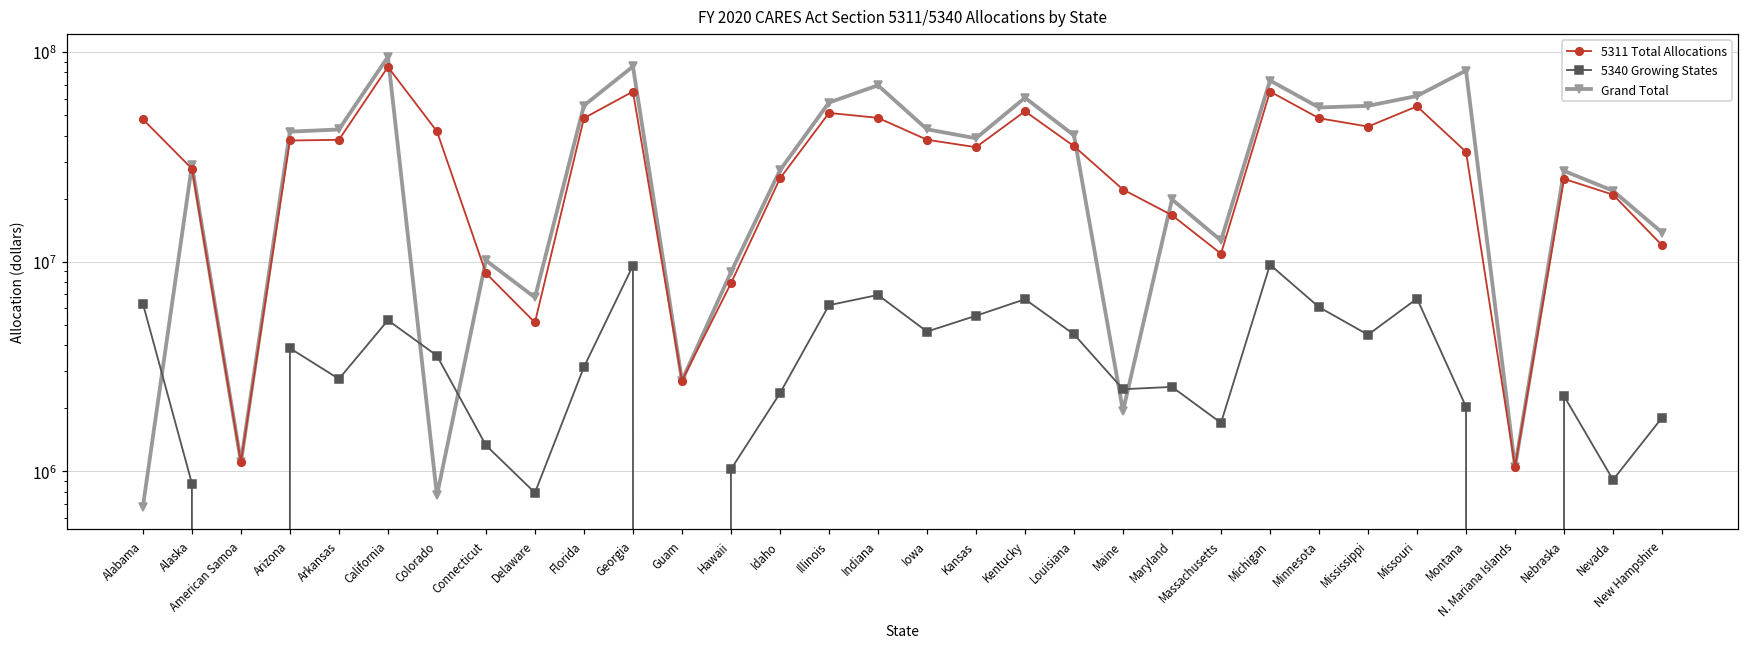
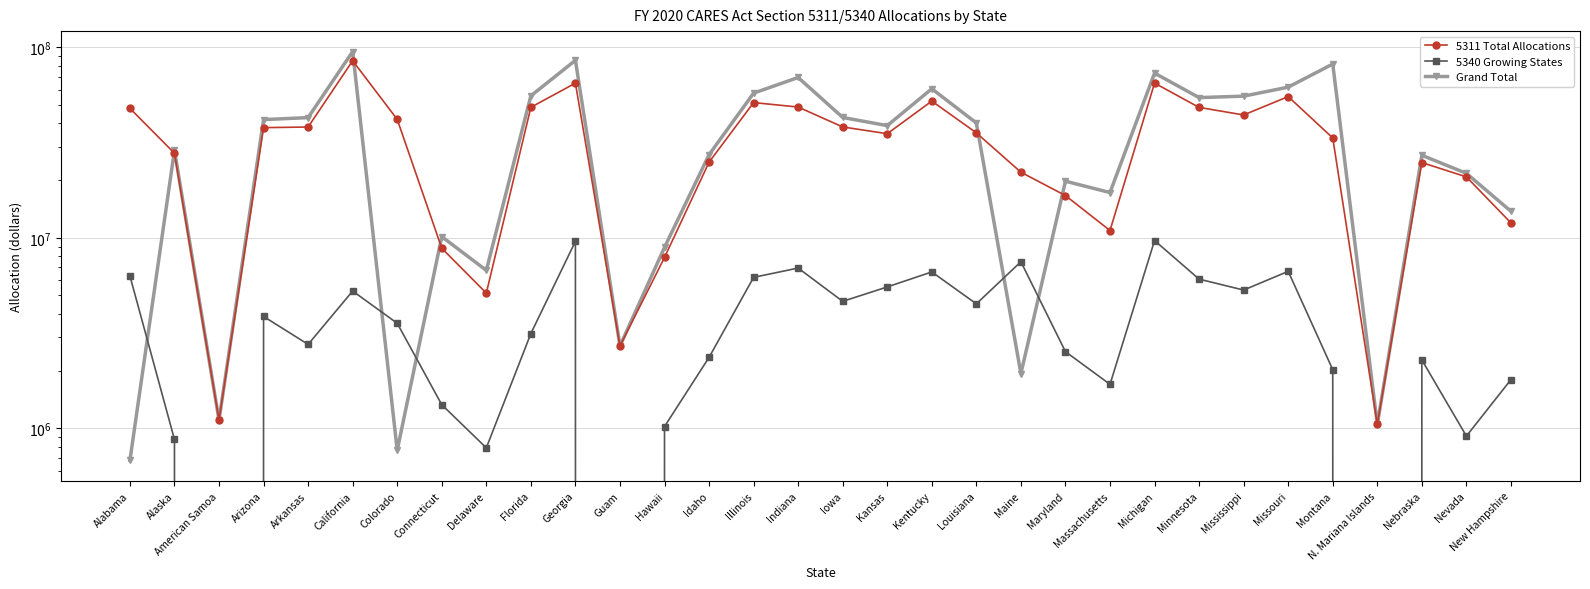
  {
    "5311 Total Allocations": {
      "Alabama": 48000000,
      "Alaska": 28000000,
      "Arizona": 38000000,
      "Arkansas": 38000000,
      "California": 80000000,
      "Colorado": 42000000,
      "Connecticut": 9000000,
      "Delaware": 5100000,
      "Florida": 48000000,
      "Georgia": 65000000,
      "Hawaii": 7900000,
      "Idaho": 25000000,
      "Illinois": 51000000,
      "Indiana": 49000000,
      "Iowa": 38000000,
      "Kansas": 35000000,
      "Kentucky": 52000000,
      "Louisiana": 36000000,
      "Maine": 22000000,
      "Maryland": 17000000,
      "Massachusetts": 11000000,
      "Michigan": 65000000,
      "Minnesota": 48000000,
      "Mississippi": 44000000,
      "Missouri": 55000000,
      "Montana": 33000000,
      "Nebraska": 25000000,
      "Nevada": 21000000,
      "New Hampshire": 12000000
    },
    "5340 Growing States": {
      "Alabama": 6300000,
      "Alaska": 900000,
      "Arizona": 3900000,
      "Arkansas": 2800000,
      "California": 5300000,
      "Colorado": 3600000,
      "Connecticut": 1300000,
      "Delaware": 790000,
      "Florida": 3100000,
      "Georgia": 10000000,
      "Hawaii": 1000000,
      "Idaho": 2400000,
      "Illinois": 6200000,
      "Indiana": 6900000,
      "Iowa": 4600000,
      "Kansas": 5500000,
      "Kentucky": 6600000,
      "Louisiana": 4500000,
-     "Maine": 2500000,
+     "Maine": 7500000,
      "Maryland": 2500000,
      "Massachusetts": 1700000,
      "Michigan": 10000000,
      "Minnesota": 6100000,
-     "Mississippi": 4500000,
+     "Mississippi": 5300000,
      "Missouri": 6700000,
      "Montana": 2000000,
      "Nebraska": 2300000,
      "Nevada": 900000,
      "New Hampshire": 1800000
    },
    "Grand Total": {
      "Alabama": 680000,
      "Alaska": 29000000,
      "Arizona": 42000000,
      "Arkansas": 43000000,
      "California": 90000000,
      "Colorado": 770000,
      "Connecticut": 10000000,
      "Delaware": 6700000,
      "Florida": 56000000,
      "Georgia": 90000000,
      "Hawaii": 9000000,
      "Idaho": 27000000,
      "Illinois": 57000000,
      "Indiana": 69000000,
      "Iowa": 43000000,
      "Kansas": 39000000,
      "Kentucky": 61000000,
      "Louisiana": 40000000,
      "Maine": 1900000,
      "Maryland": 20000000,
-     "Massachusetts": 13000000,
+     "Massachusetts": 17000000,
      "Michigan": 73000000,
      "Minnesota": 54000000,
      "Mississippi": 55000000,
      "Missouri": 62000000,
      "Montana": 82000000,
      "Nebraska": 27000000,
      "Nevada": 22000000,
      "New Hampshire": 14000000
    }
  }
